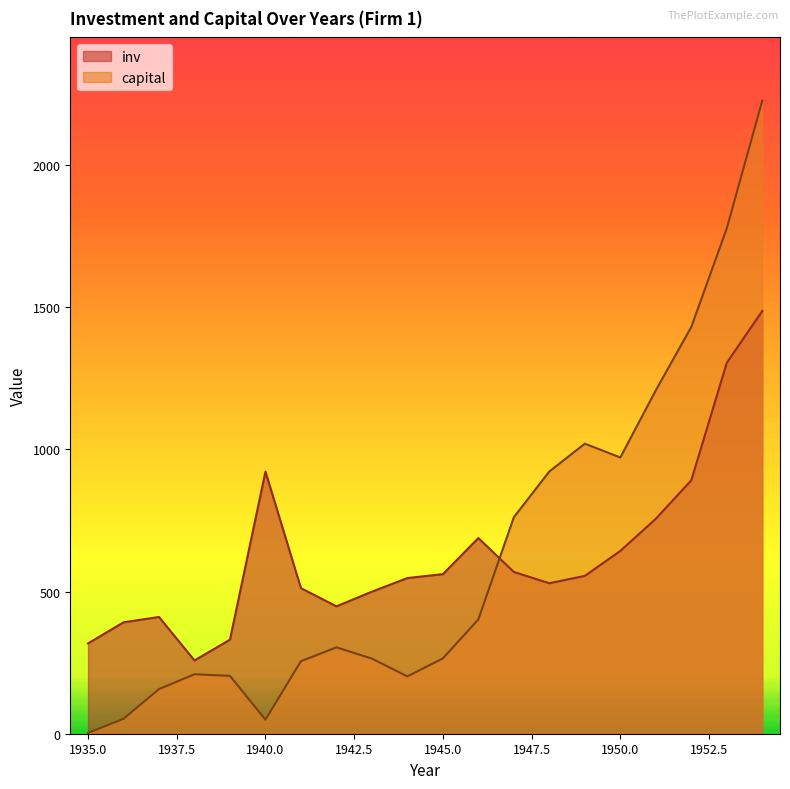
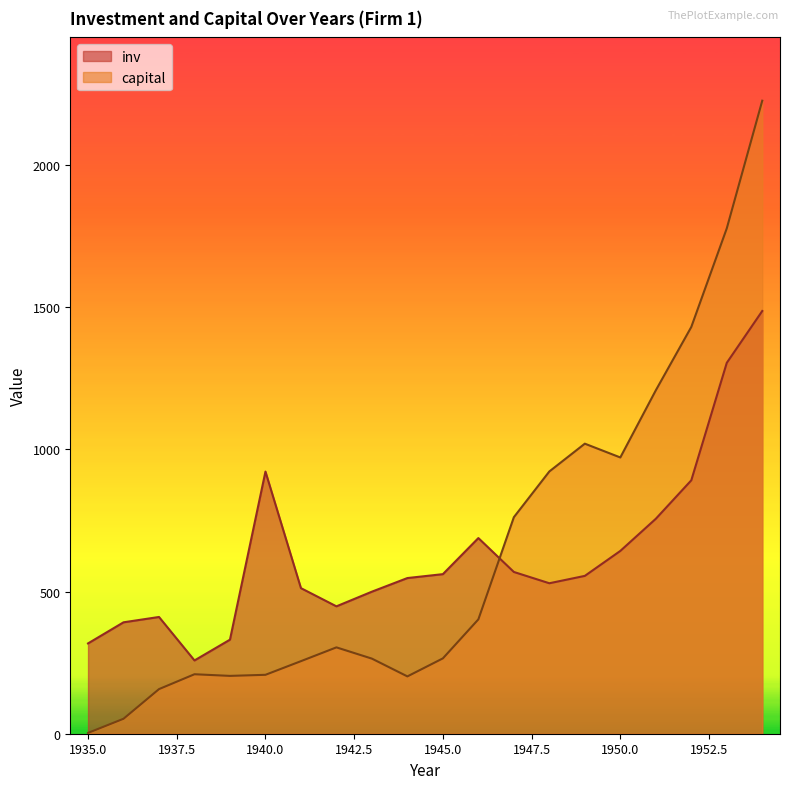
  {
    "inv": {
      "1935.0": 320,
      "1940.0": 920,
      "1945.0": 560,
      "1950.0": 640
    },
    "capital": {
      "1935.0": 0,
-     "1940.0": 50,
+     "1940.0": 210,
      "1945.0": 270,
      "1950.0": 970
    }
  }
